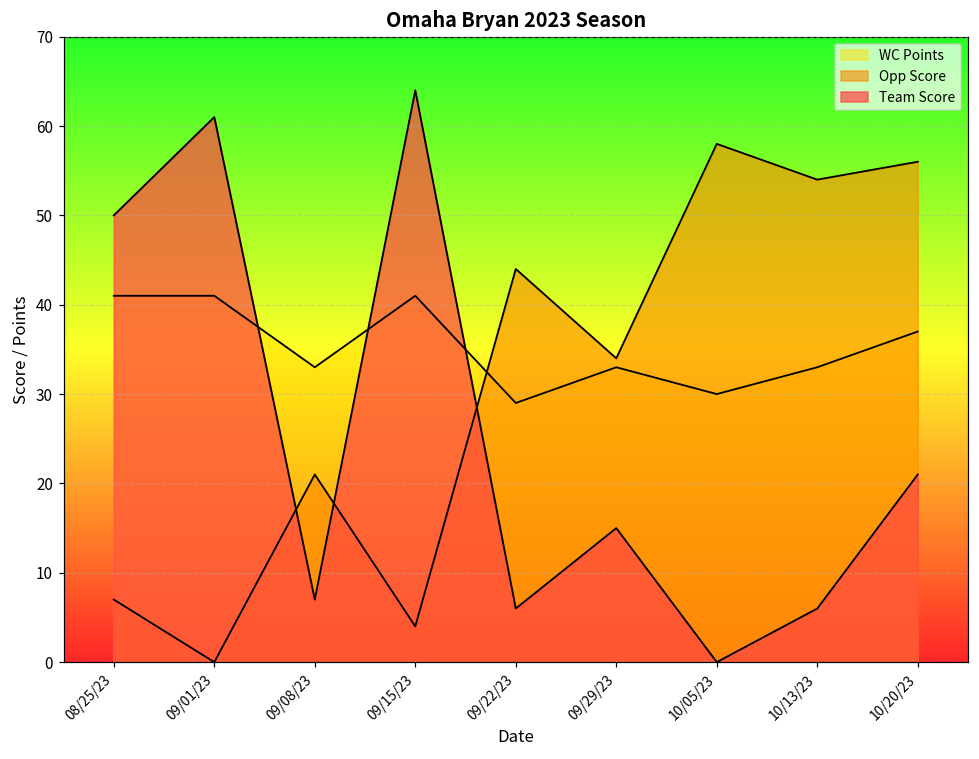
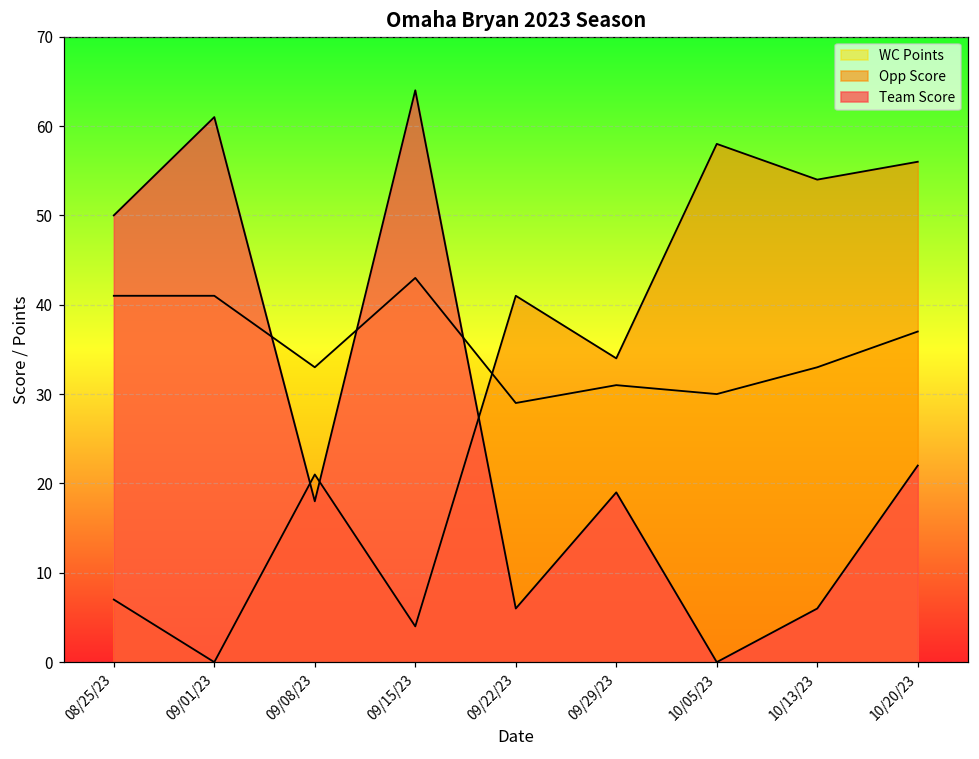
  {
    "WC Points": {
      "08/25/23": 41,
      "09/01/23": 41,
      "09/08/23": 33,
-     "09/15/23": 41,
+     "09/15/23": 43,
      "09/22/23": 29,
-     "09/29/23": 33,
+     "09/29/23": 31,
      "10/05/23": 30,
      "10/13/23": 33,
      "10/20/23": 37
    },
    "Opp Score": {
      "08/25/23": 7,
      "09/01/23": 0,
      "09/08/23": 21,
      "09/15/23": 4,
-     "09/22/23": 44,
+     "09/22/23": 41,
      "09/29/23": 34,
      "10/05/23": 58,
      "10/13/23": 54,
      "10/20/23": 56
    },
    "Team Score": {
      "08/25/23": 50,
      "09/01/23": 61,
-     "09/08/23": 7,
+     "09/08/23": 18,
      "09/15/23": 64,
      "09/22/23": 6,
-     "09/29/23": 15,
+     "09/29/23": 19,
      "10/05/23": 0,
      "10/13/23": 6,
-     "10/20/23": 21
+     "10/20/23": 22
    }
  }
